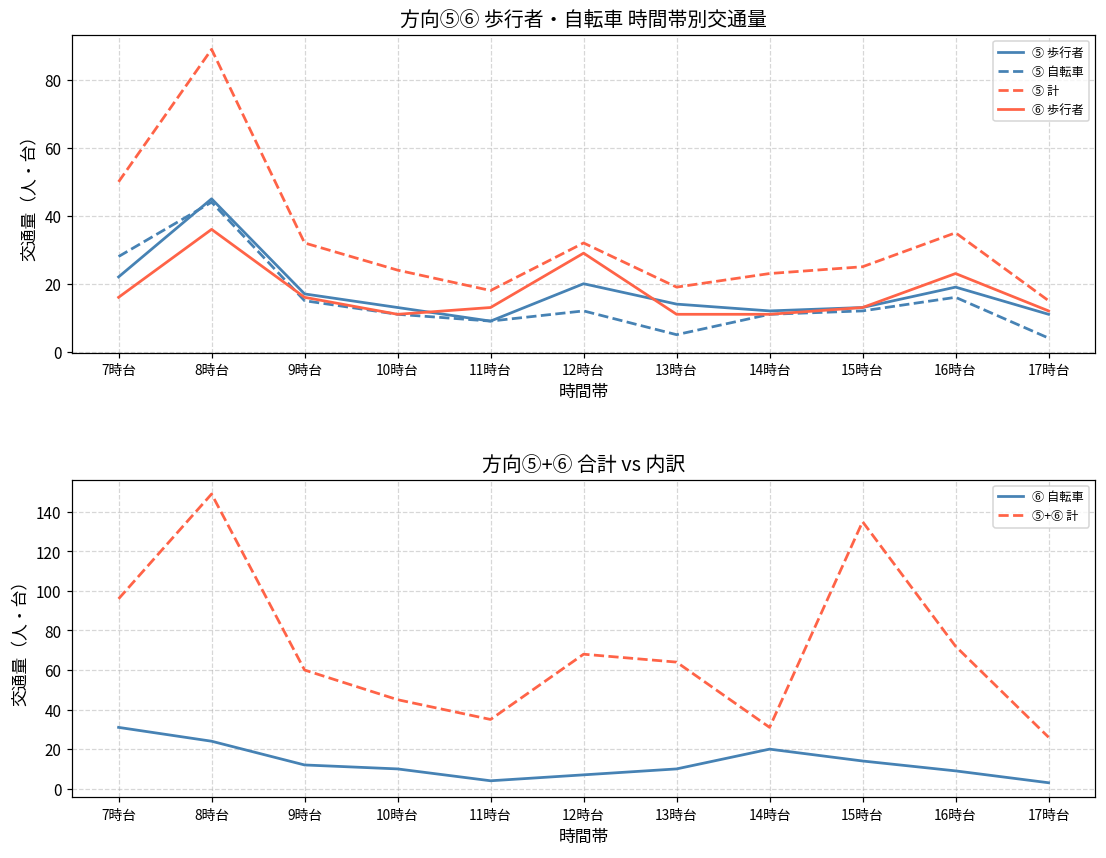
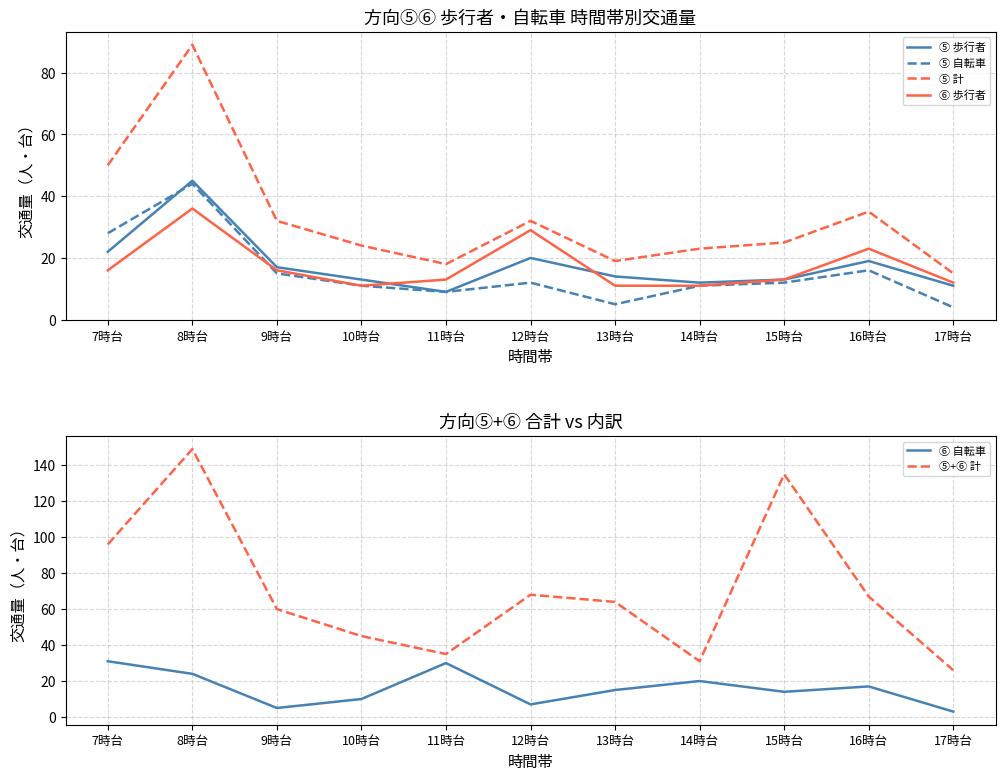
  {
    "方向⑤+⑥ 合計 vs 内訳": {
      "⑥ 自転車": {
        "7時台": 31,
        "8時台": 24,
-       "9時台": 12,
+       "9時台": 5,
        "10時台": 10,
-       "11時台": 4,
+       "11時台": 30,
        "12時台": 7,
-       "13時台": 10,
+       "13時台": 15,
        "14時台": 20,
        "15時台": 14,
-       "16時台": 9,
+       "16時台": 17,
        "17時台": 3
      },
      "⑤+⑥ 計": {
        "7時台": 96,
        "8時台": 149,
        "9時台": 60,
        "10時台": 45,
        "11時台": 35,
        "12時台": 68,
        "13時台": 64,
        "14時台": 31,
        "15時台": 135,
-       "16時台": 72,
+       "16時台": 67,
        "17時台": 26
      }
    }
  }
